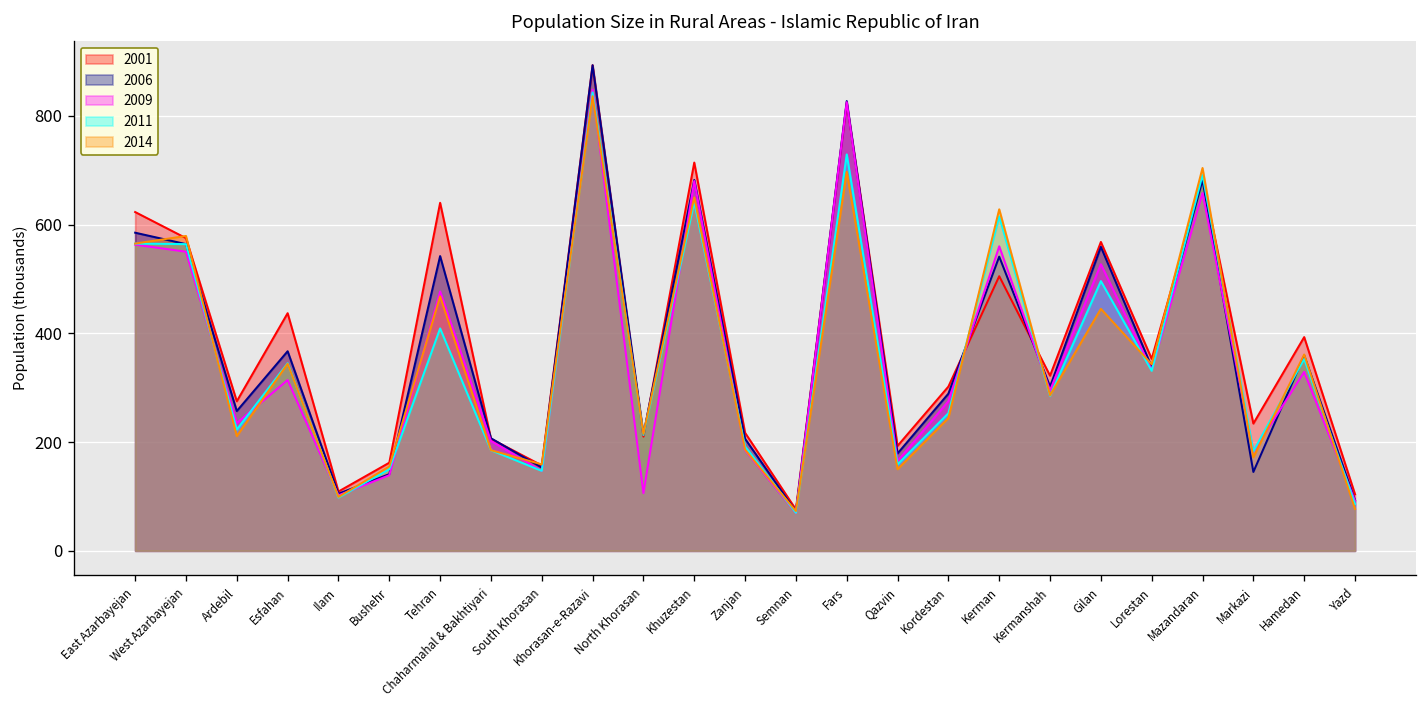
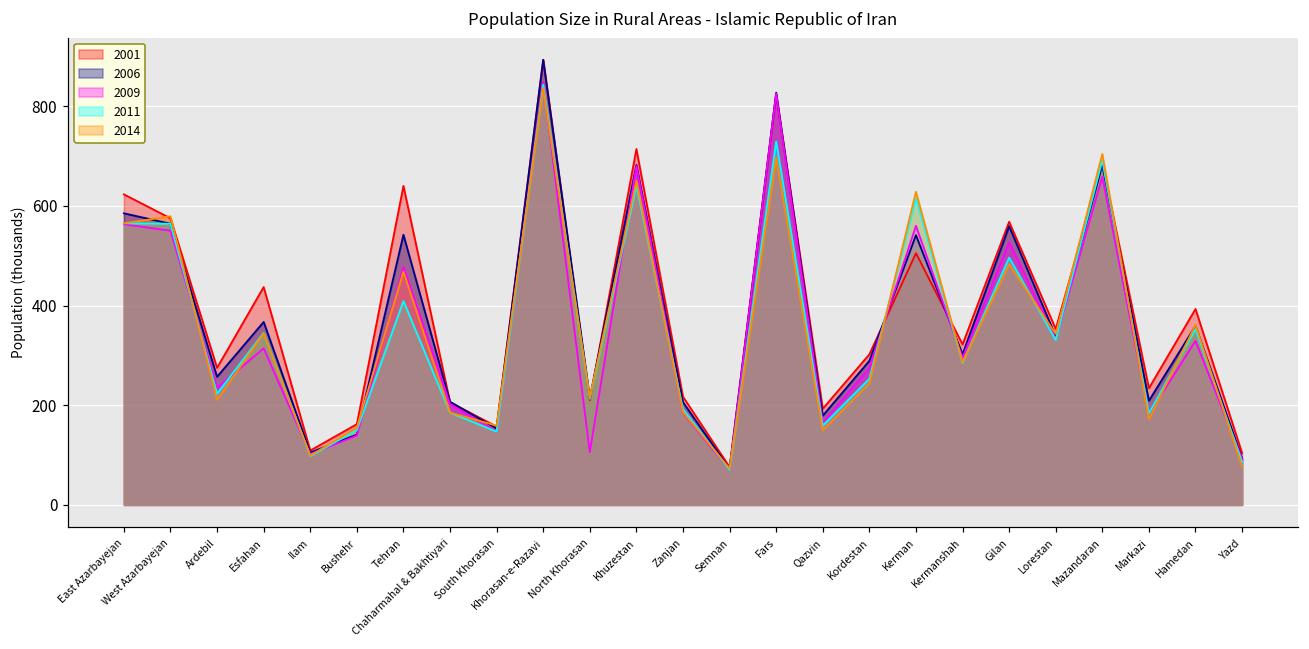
  {
    "2001": {
      "East Azarbayejan": 620,
      "Ardebil": 280,
      "Esfahan": 440,
      "Bushehr": 160,
      "Tehran": 640,
      "Khuzestan": 710,
      "Zanjan": 220,
      "Qazvin": 190,
      "Kordestan": 300,
      "Kerman": 510,
      "Kermanshah": 320,
      "Gilan": 570,
      "Lorestan": 350,
      "Markazi": 230,
      "Hamedan": 390,
      "Yazd": 100
    },
    "2006": {
      "East Azarbayejan": 590,
      "Ardebil": 260,
      "Esfahan": 370,
      "Tehran": 540,
      "Zanjan": 210,
      "Qazvin": 180,
      "Kordestan": 290,
      "Kerman": 540,
      "Kermanshah": 300,
      "Gilan": 560,
-     "Markazi": 150
+     "Markazi": 210
    },
    "2009": {
      "West Azarbayejan": 550,
      "Ardebil": 240,
      "Esfahan": 310,
      "Tehran": 480,
      "North Khorasan": 110,
      "Qazvin": 170,
      "Kordestan": 280,
      "Kerman": 560,
      "Kermanshah": 300,
      "Gilan": 530,
      "Mazandaran": 660,
      "Hamedan": 330
    },
    "2011": {
      "Ardebil": 220,
      "Tehran": 410,
      "Khuzestan": 640,
      "Zanjan": 190,
      "Fars": 730,
      "Qazvin": 160,
      "Kordestan": 250,
      "Kerman": 620,
      "Gilan": 500,
      "Mazandaran": 690,
      "Hamedan": 350,
      "Yazd": 90
    },
    "2014": {
      "Ardebil": 210,
      "Tehran": 470,
      "Khorasan-e-Razavi": 840,
      "Khuzestan": 650,
      "Fars": 700,
      "Qazvin": 150,
      "Kordestan": 240,
      "Kerman": 630,
-     "Gilan": 450,
+     "Gilan": 480,
      "Mazandaran": 700,
      "Markazi": 170,
      "Yazd": 80
    }
  }
